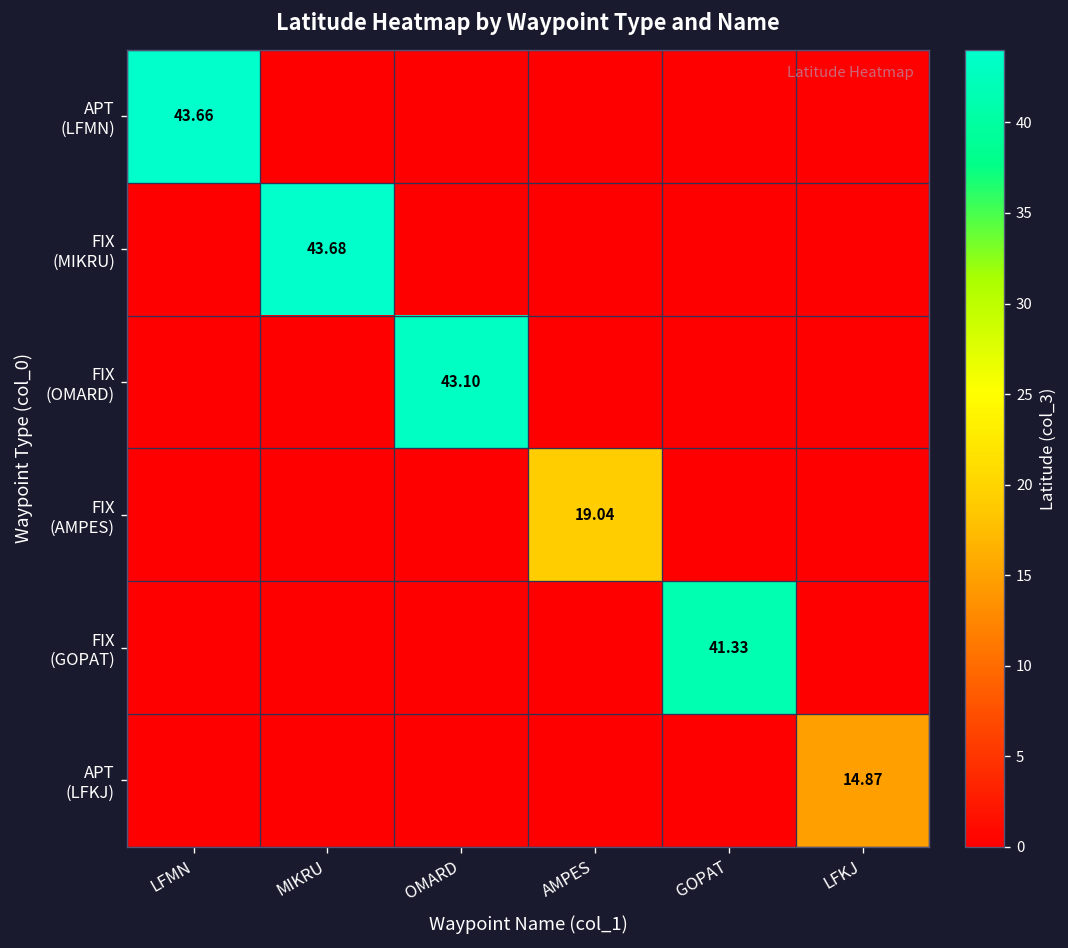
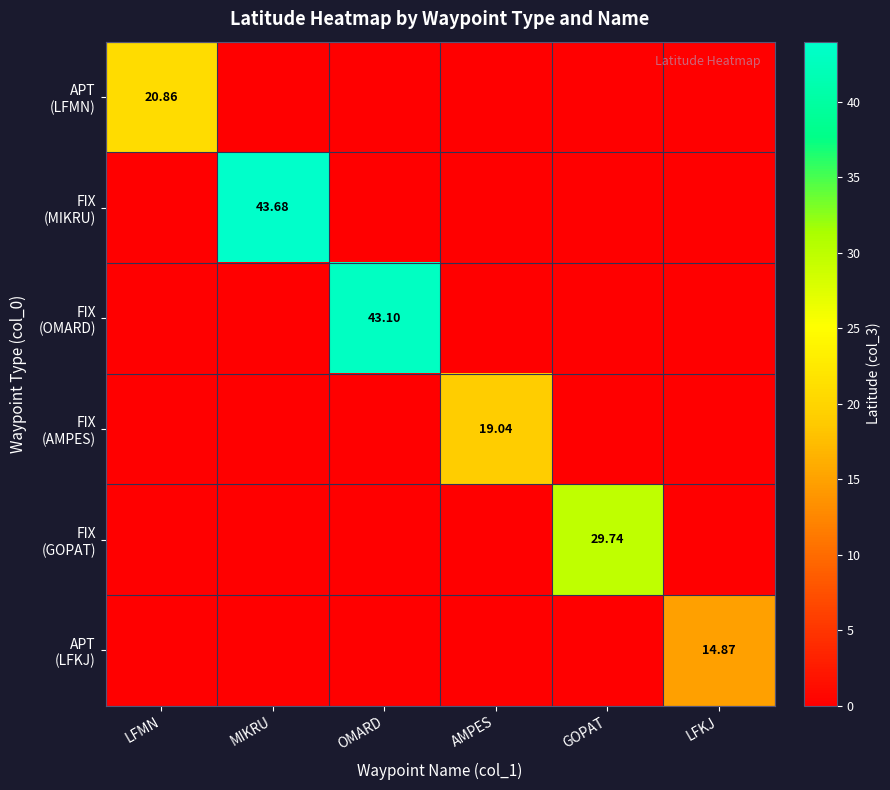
  {
    "APT (LFMN)": {
-     "LFMN": 43.66
+     "LFMN": 20.86
    },
    "FIX (MIKRU)": {
      "MIKRU": 43.68
    },
    "FIX (OMARD)": {
      "OMARD": 43.10
    },
    "FIX (AMPES)": {
      "AMPES": 19.04
    },
    "FIX (GOPAT)": {
-     "GOPAT": 41.33
+     "GOPAT": 29.74
    },
    "APT (LFKJ)": {
      "LFKJ": 14.87
    }
  }
